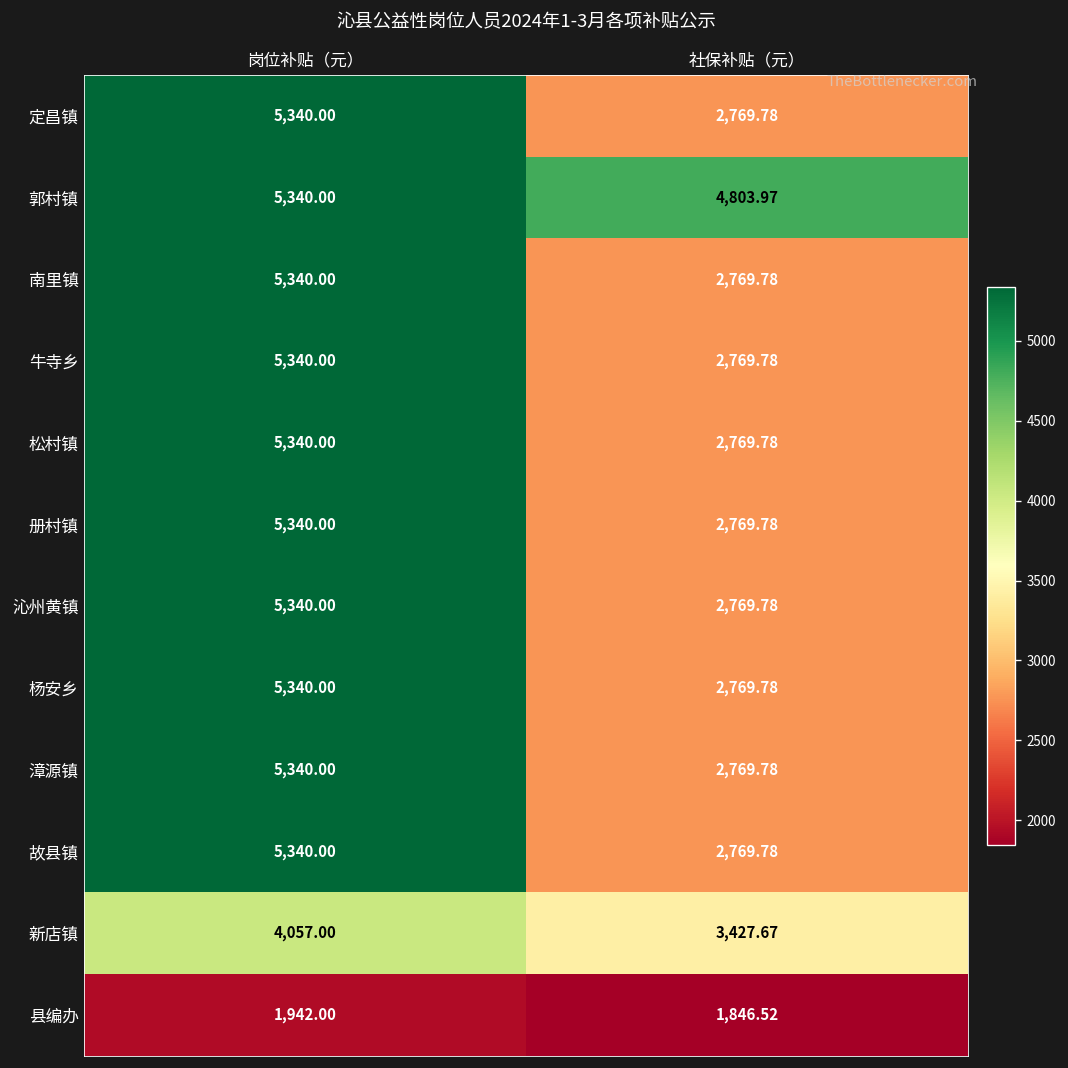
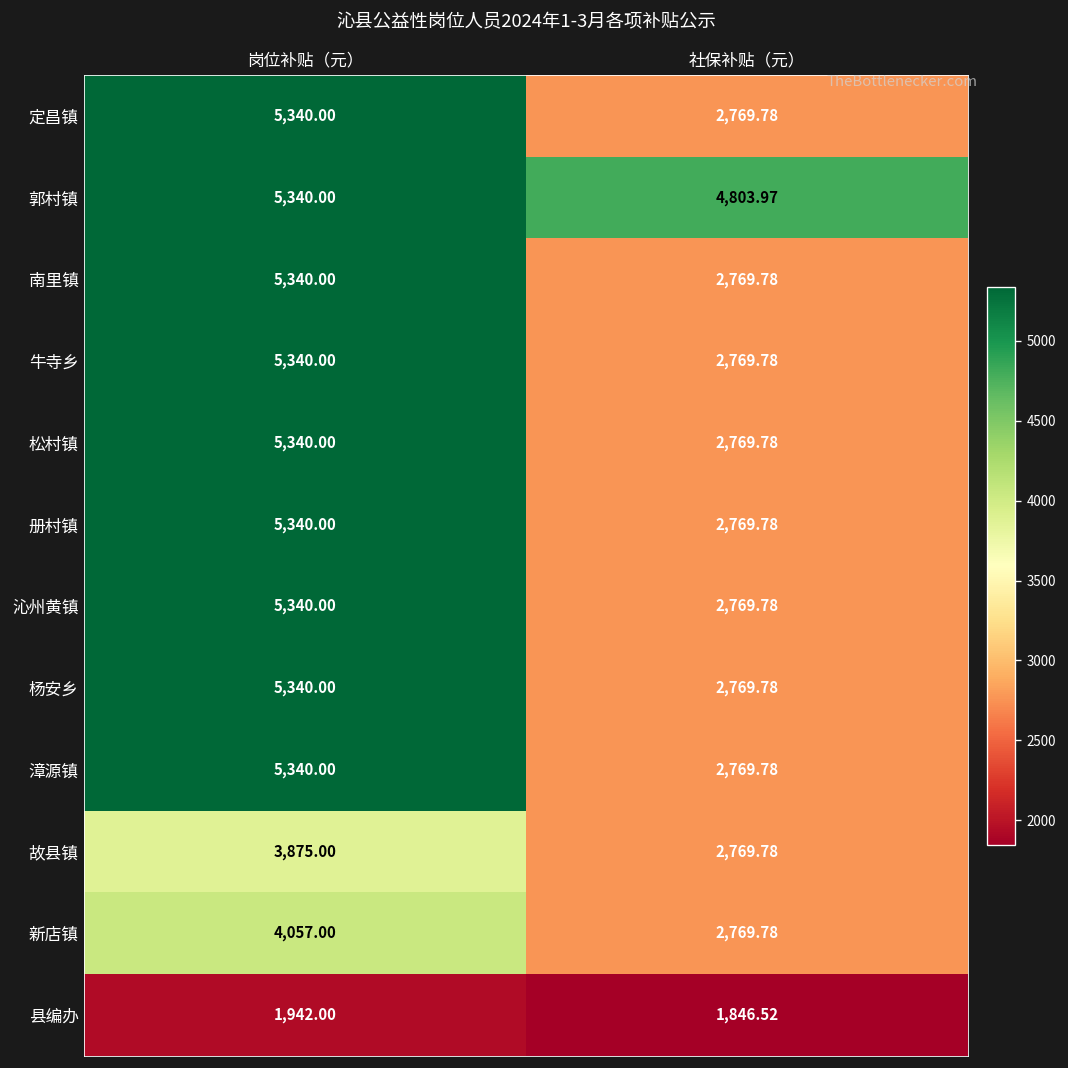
  {
    "定昌镇": {
      "岗位补贴（元）": "5,340.00"
    },
    "郭村镇": {
      "岗位补贴（元）": "5,340.00",
      "社保补贴（元）": "4,803.97"
    },
    "南里镇": {
      "岗位补贴（元）": "5,340.00",
      "社保补贴（元）": "2,769.78"
    },
    "牛寺乡": {
      "岗位补贴（元）": "5,340.00",
      "社保补贴（元）": "2,769.78"
    },
    "松村镇": {
      "岗位补贴（元）": "5,340.00",
      "社保补贴（元）": "2,769.78"
    },
    "册村镇": {
      "岗位补贴（元）": "5,340.00",
      "社保补贴（元）": "2,769.78"
    },
    "沁州黄镇": {
      "岗位补贴（元）": "5,340.00",
      "社保补贴（元）": "2,769.78"
    },
    "杨安乡": {
      "岗位补贴（元）": "5,340.00",
      "社保补贴（元）": "2,769.78"
    },
    "漳源镇": {
      "岗位补贴（元）": "5,340.00",
      "社保补贴（元）": "2,769.78"
    },
    "故县镇": {
-     "岗位补贴（元）": "5,340.00",
+     "岗位补贴（元）": "3,875.00",
      "社保补贴（元）": "2,769.78"
    },
    "新店镇": {
      "岗位补贴（元）": "4,057.00",
-     "社保补贴（元）": "3,427.67"
+     "社保补贴（元）": "2,769.78"
    },
    "县编办": {
      "岗位补贴（元）": "1,942.00",
      "社保补贴（元）": "1,846.52"
    }
  }
